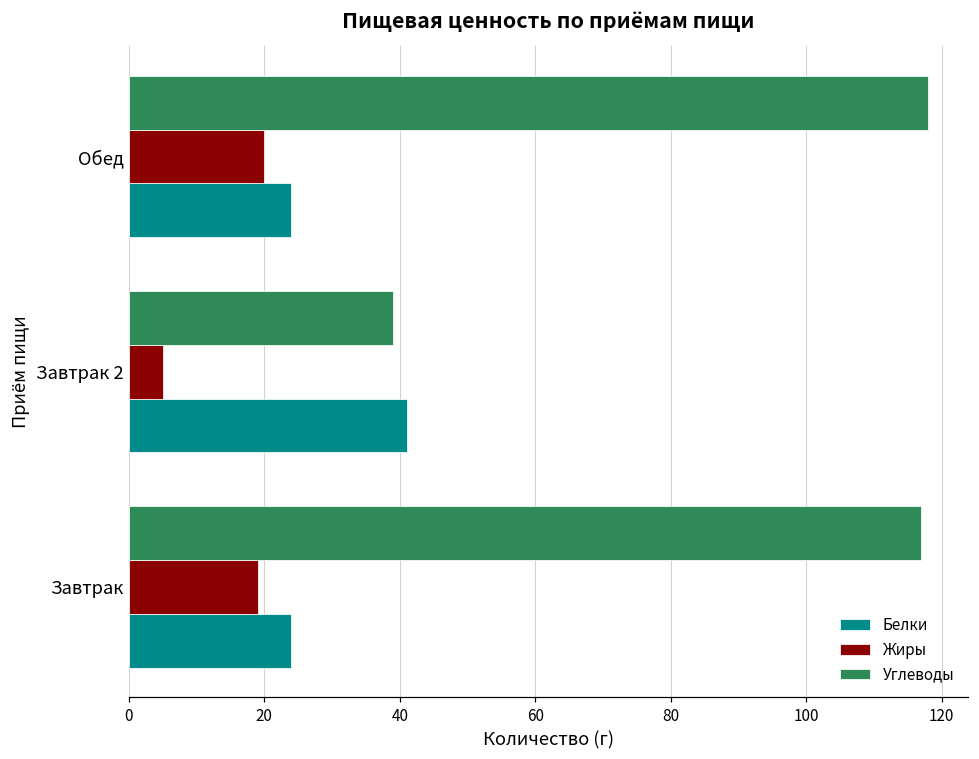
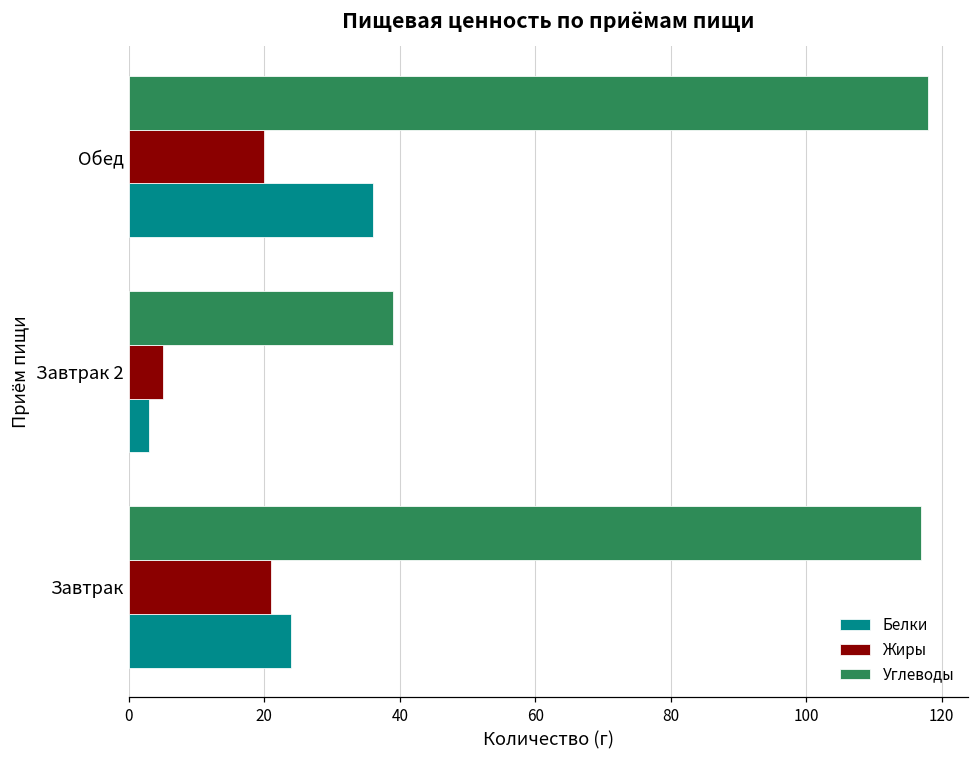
  {
    "Белки": {
-     "Обед": 24,
-     "Завтрак 2": 41,
+     "Обед": 36,
+     "Завтрак 2": 3,
      "Завтрак": 24
    },
    "Жиры": {
      "Обед": 20,
      "Завтрак 2": 5,
-     "Завтрак": 19
+     "Завтрак": 21
    },
    "Углеводы": {
      "Обед": 118,
      "Завтрак 2": 39,
      "Завтрак": 117
    }
  }
